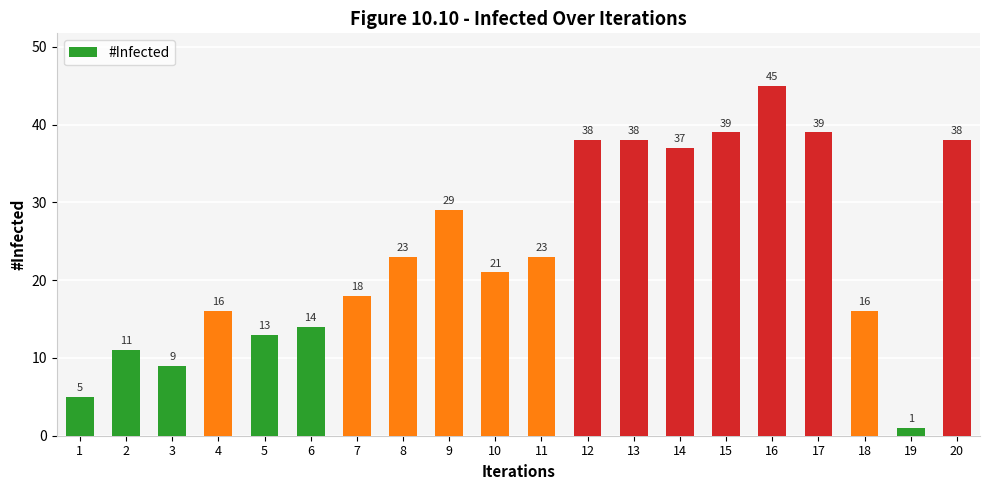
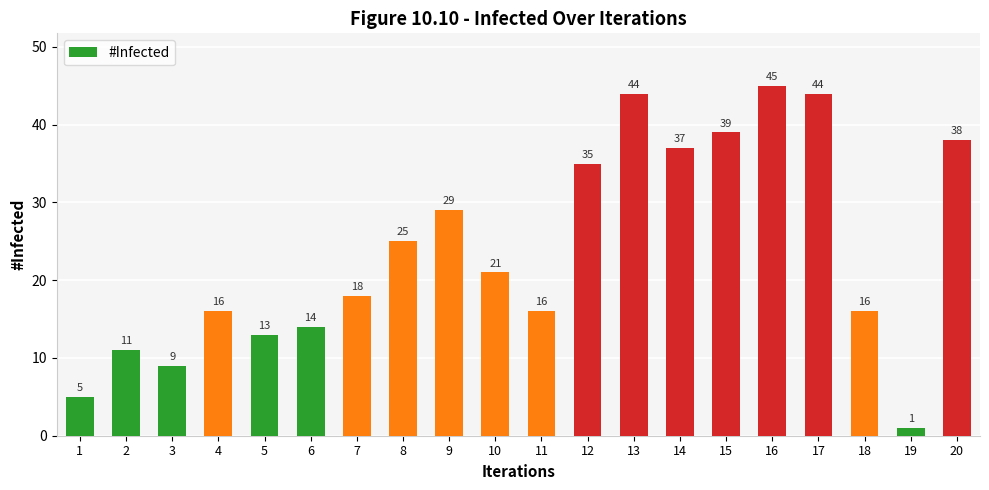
  {
    "1": 5,
    "2": 11,
    "3": 9,
    "4": 16,
    "5": 13,
    "6": 14,
    "7": 18,
-   "8": 23,
+   "8": 25,
    "9": 29,
    "10": 21,
-   "11": 23,
-   "12": 38,
-   "13": 38,
+   "11": 16,
+   "12": 35,
+   "13": 44,
    "14": 37,
    "15": 39,
    "16": 45,
-   "17": 39,
+   "17": 44,
    "18": 16,
    "19": 1,
    "20": 38
  }
